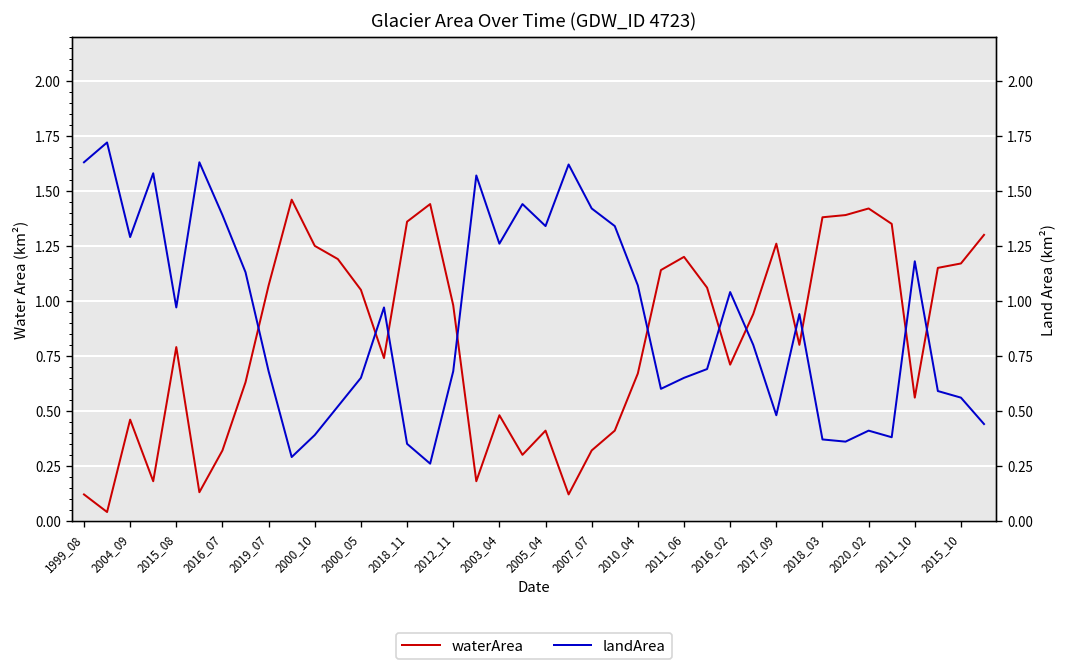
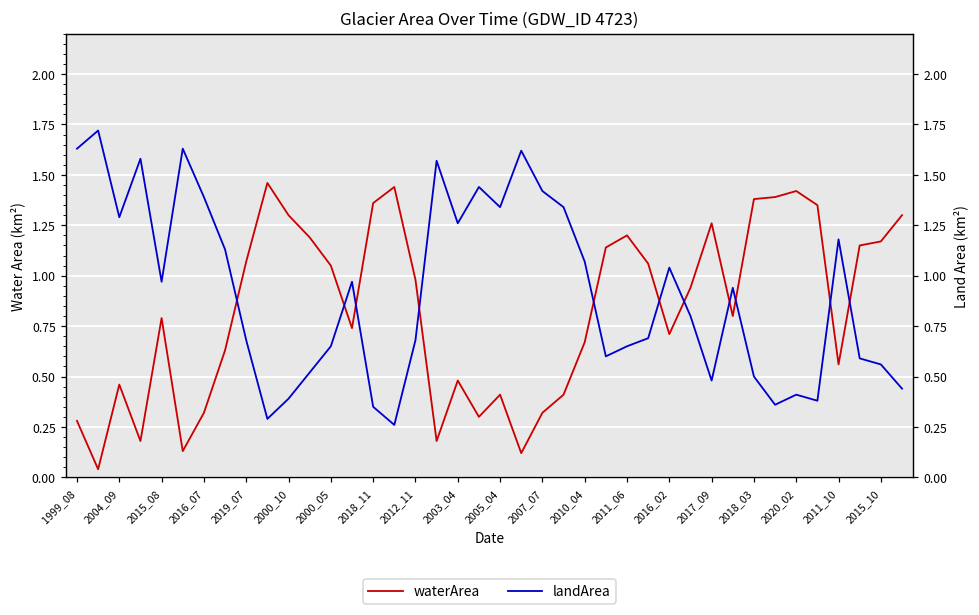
  {
    "waterArea": {
-     "1999_08": 0.12,
+     "1999_08": 0.28,
      "2004_09": 0.46,
      "2015_08": 0.79,
      "2016_07": 0.32,
      "2019_07": 1.07,
-     "2000_10": 1.25,
+     "2000_10": 1.30,
      "2000_05": 1.05,
      "2018_11": 1.36,
      "2012_11": 0.98,
      "2003_04": 0.48,
      "2005_04": 0.41,
      "2007_07": 0.32,
      "2010_04": 0.67,
      "2011_06": 1.20,
      "2016_02": 0.71,
      "2017_09": 1.26,
      "2018_03": 1.38,
      "2020_02": 1.42,
      "2011_10": 0.56,
      "2015_10": 1.17
    },
    "landArea": {
      "1999_08": 1.63,
      "2004_09": 1.29,
      "2015_08": 0.97,
      "2016_07": 1.39,
      "2019_07": 0.68,
      "2000_10": 0.39,
      "2000_05": 0.65,
      "2018_11": 0.35,
      "2012_11": 0.68,
      "2003_04": 1.26,
      "2005_04": 1.34,
      "2007_07": 1.42,
      "2010_04": 1.07,
      "2011_06": 0.65,
      "2016_02": 1.04,
      "2017_09": 0.48,
-     "2018_03": 0.37,
+     "2018_03": 0.50,
      "2020_02": 0.41,
      "2011_10": 1.18,
      "2015_10": 0.56
    }
  }
